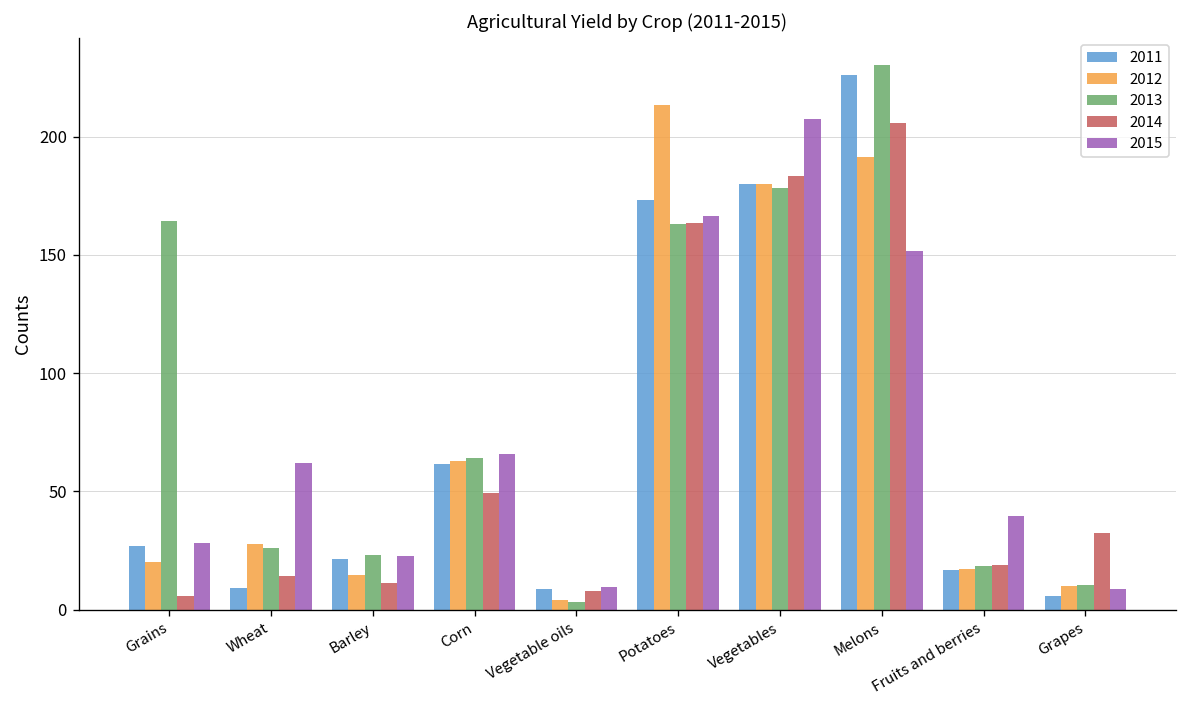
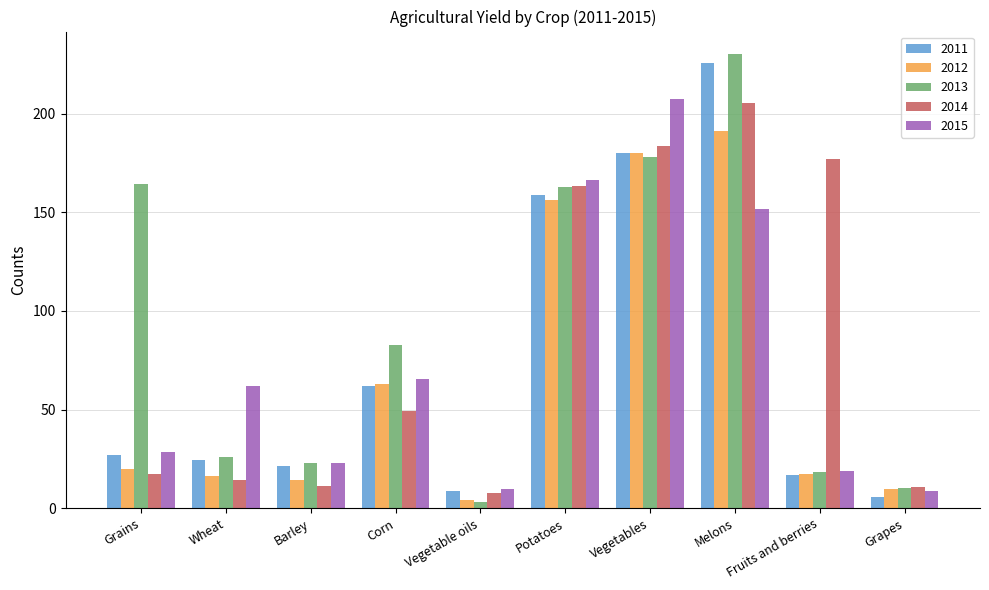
  {
    "2011": {
      "Grains": 27,
-     "Wheat": 9,
+     "Wheat": 24,
      "Barley": 22,
      "Corn": 62,
      "Vegetable oils": 9,
-     "Potatoes": 173,
+     "Potatoes": 159,
      "Vegetables": 180,
      "Melons": 226,
      "Fruits and berries": 17,
      "Grapes": 6
    },
    "2012": {
      "Grains": 20,
-     "Wheat": 28,
+     "Wheat": 16,
      "Barley": 15,
      "Corn": 63,
      "Vegetable oils": 4,
-     "Potatoes": 213,
+     "Potatoes": 156,
      "Vegetables": 180,
      "Melons": 191,
      "Fruits and berries": 17,
      "Grapes": 10
    },
    "2013": {
      "Grains": 164,
      "Wheat": 26,
      "Barley": 23,
-     "Corn": 64,
+     "Corn": 83,
      "Vegetable oils": 3,
      "Potatoes": 163,
      "Vegetables": 178,
      "Melons": 230,
      "Fruits and berries": 18,
      "Grapes": 10
    },
    "2014": {
-     "Grains": 6,
+     "Grains": 18,
      "Wheat": 14,
      "Barley": 11,
      "Corn": 49,
      "Vegetable oils": 8,
      "Potatoes": 164,
      "Vegetables": 184,
      "Melons": 206,
-     "Fruits and berries": 19,
-     "Grapes": 33
+     "Fruits and berries": 177,
+     "Grapes": 11
    },
    "2015": {
      "Grains": 28,
      "Wheat": 62,
      "Barley": 23,
      "Corn": 66,
      "Vegetable oils": 10,
      "Potatoes": 166,
      "Vegetables": 207,
      "Melons": 152,
-     "Fruits and berries": 40,
+     "Fruits and berries": 19,
      "Grapes": 9
    }
  }
